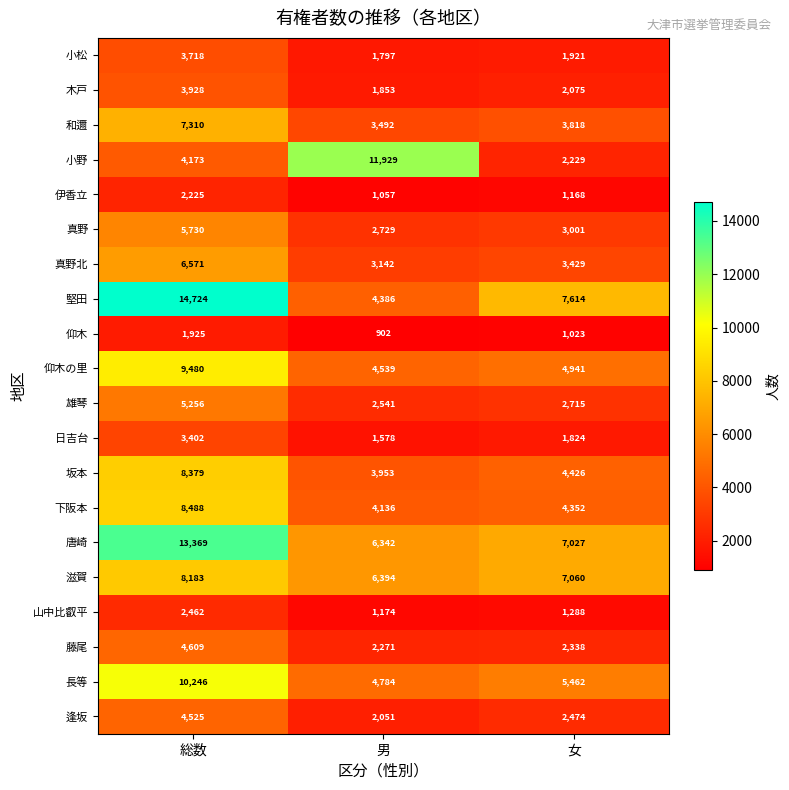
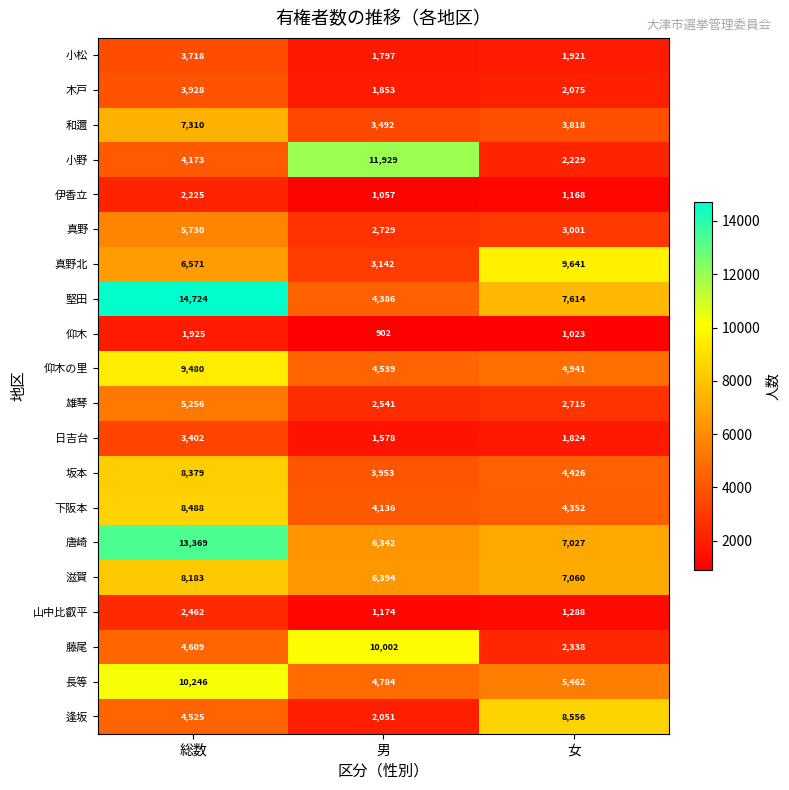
  {
    "小松": {
      "総数": "3,718",
      "男": "1,797",
      "女": "1,921"
    },
    "木戸": {
      "総数": "3,928",
      "男": "1,853",
      "女": "2,075"
    },
    "和邇": {
      "総数": "7,310",
      "男": "3,492",
      "女": "3,818"
    },
    "小野": {
      "総数": "4,173",
      "男": "11,929",
      "女": "2,229"
    },
    "伊香立": {
      "総数": "2,225",
      "男": "1,057",
      "女": "1,168"
    },
    "真野": {
      "総数": "5,730",
      "男": "2,729",
      "女": "3,001"
    },
    "真野北": {
      "総数": "6,571",
      "男": "3,142",
-     "女": "3,429"
+     "女": "9,641"
    },
    "堅田": {
      "総数": "14,724",
      "男": "4,386",
      "女": "7,614"
    },
    "仰木": {
      "総数": "1,925",
      "男": "902",
      "女": "1,023"
    },
    "仰木の里": {
      "総数": "9,480",
      "男": "4,539",
      "女": "4,941"
    },
    "雄琴": {
      "総数": "5,256",
      "男": "2,541",
      "女": "2,715"
    },
    "日吉台": {
      "総数": "3,402",
      "男": "1,578",
      "女": "1,824"
    },
    "坂本": {
      "総数": "8,379",
      "男": "3,953",
      "女": "4,426"
    },
    "下阪本": {
      "総数": "8,488",
      "男": "4,136",
      "女": "4,352"
    },
    "唐崎": {
      "総数": "13,369",
      "男": "6,342",
      "女": "7,027"
    },
    "滋賀": {
      "総数": "8,183",
      "男": "6,394",
      "女": "7,060"
    },
    "山中比叡平": {
      "総数": "2,462",
      "男": "1,174",
      "女": "1,288"
    },
    "藤尾": {
      "総数": "4,609",
-     "男": "2,271",
+     "男": "10,002",
      "女": "2,338"
    },
    "長等": {
      "総数": "10,246",
      "男": "4,784",
      "女": "5,462"
    },
    "逢坂": {
      "総数": "4,525",
      "男": "2,051",
-     "女": "2,474"
+     "女": "8,556"
    }
  }
